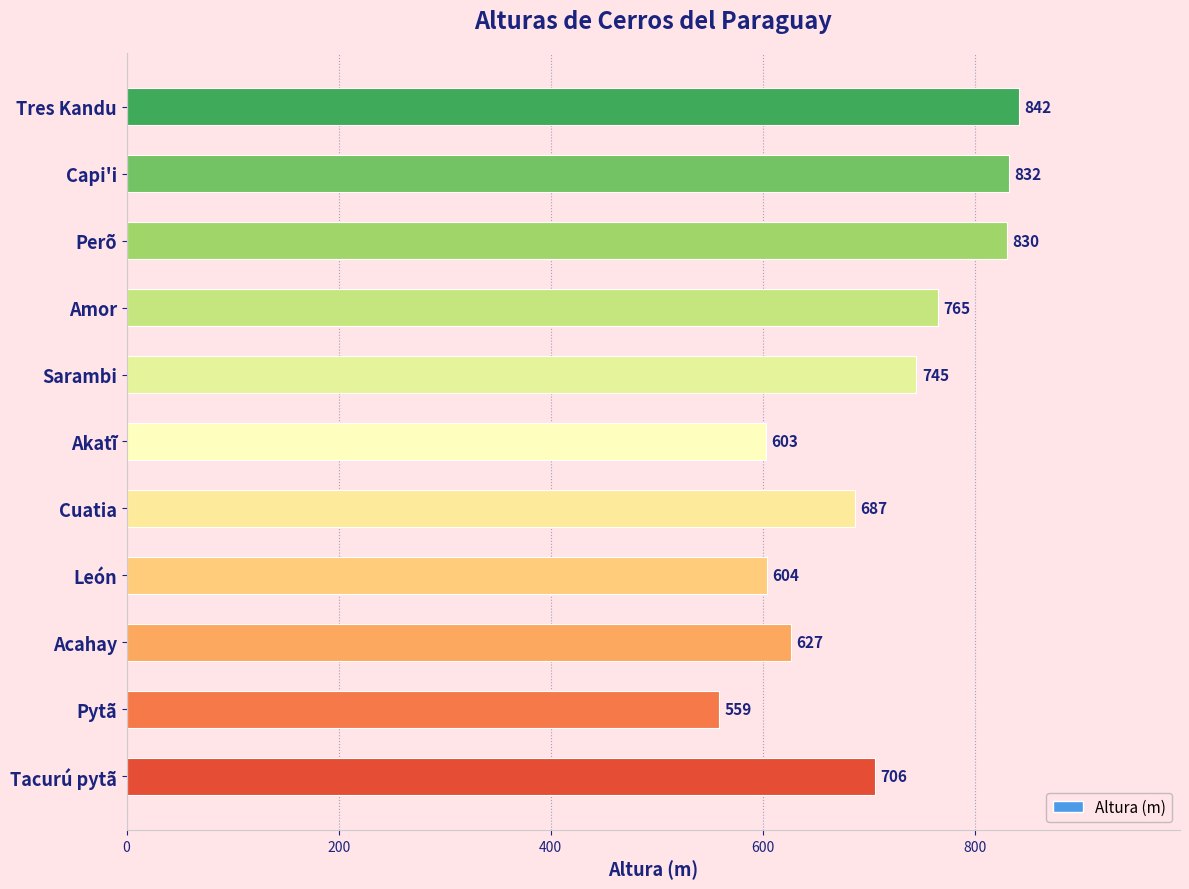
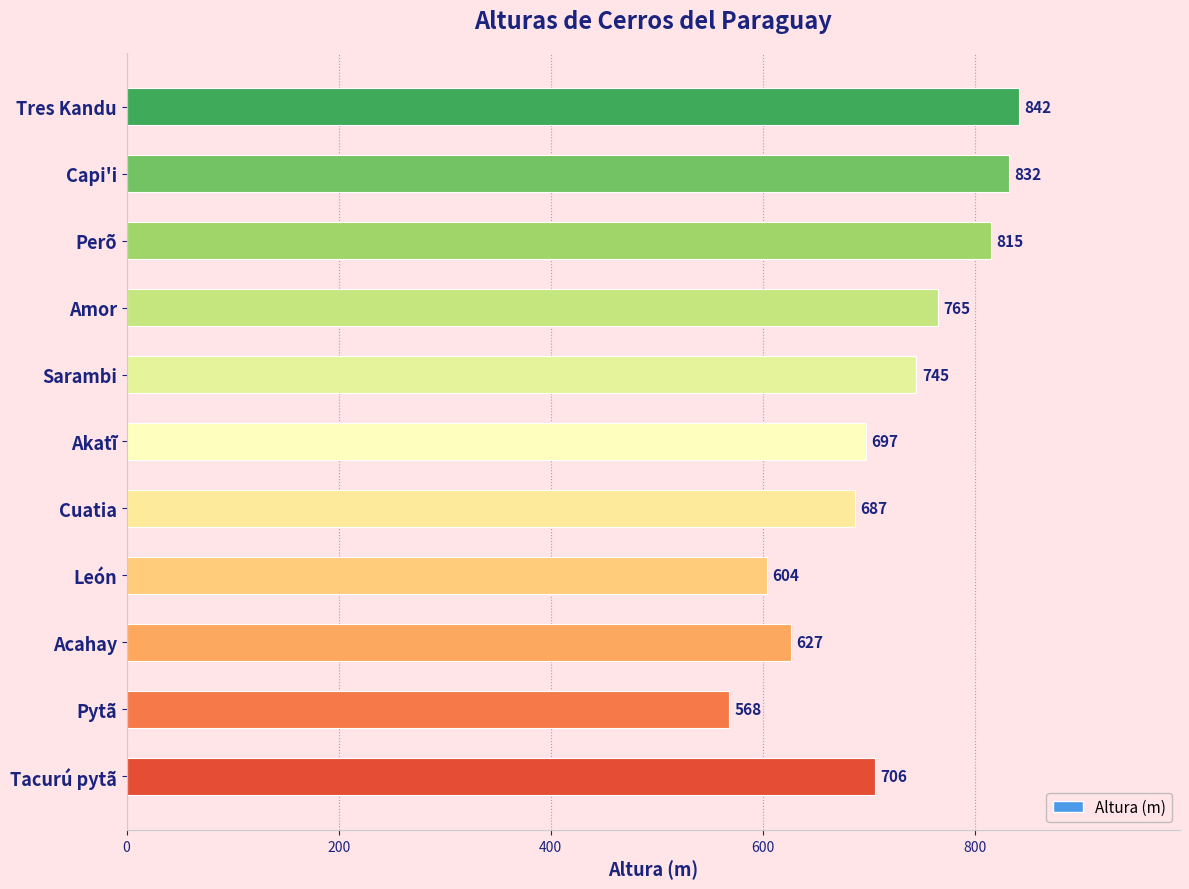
  {
    "Tres Kandu": 842,
    "Capi'i": 832,
-   "Perõ": 830,
+   "Perõ": 815,
    "Amor": 765,
    "Sarambi": 745,
-   "Akatĩ": 603,
+   "Akatĩ": 697,
    "Cuatia": 687,
    "León": 604,
    "Acahay": 627,
-   "Pytã": 559,
+   "Pytã": 568,
    "Tacurú pytã": 706
  }
